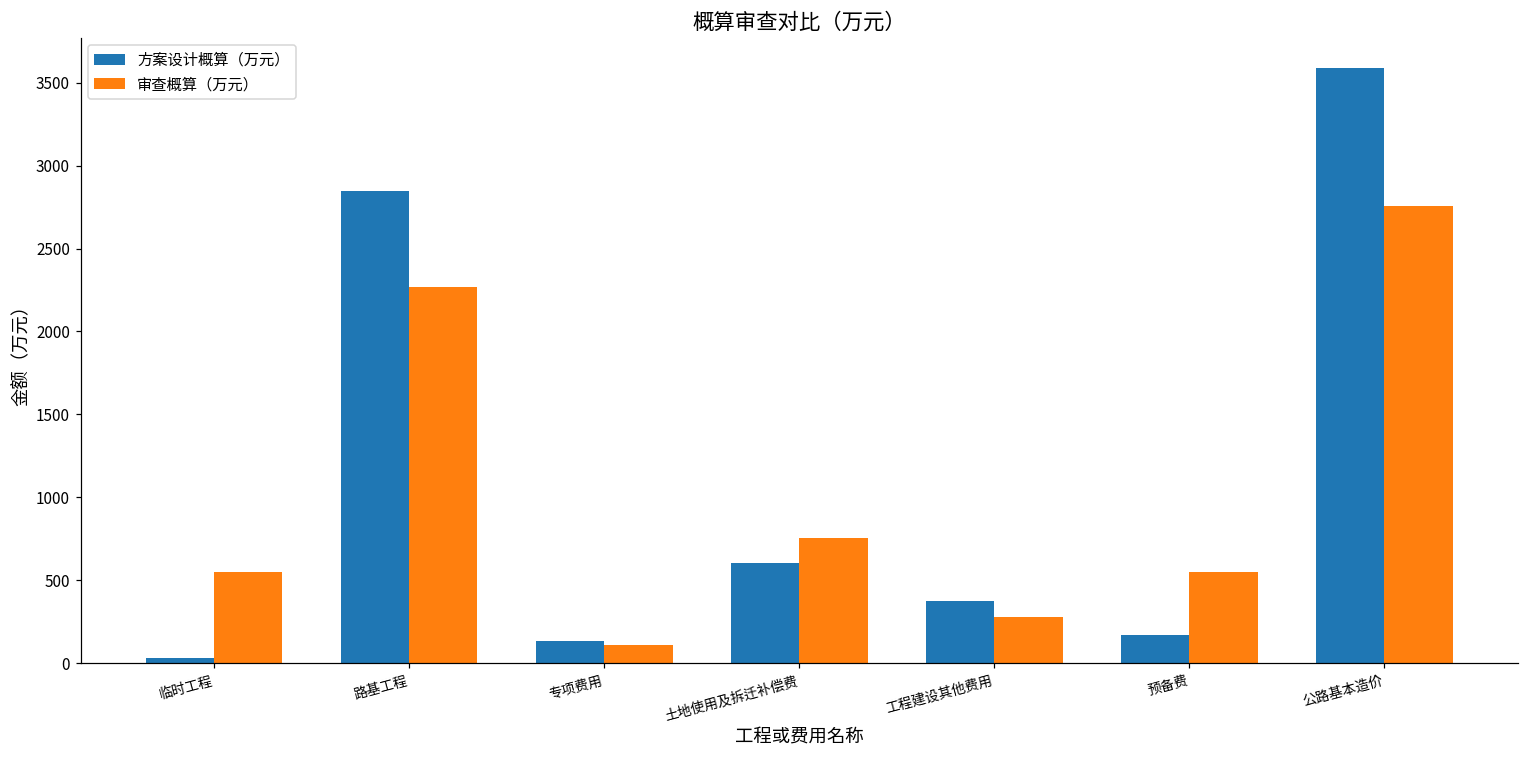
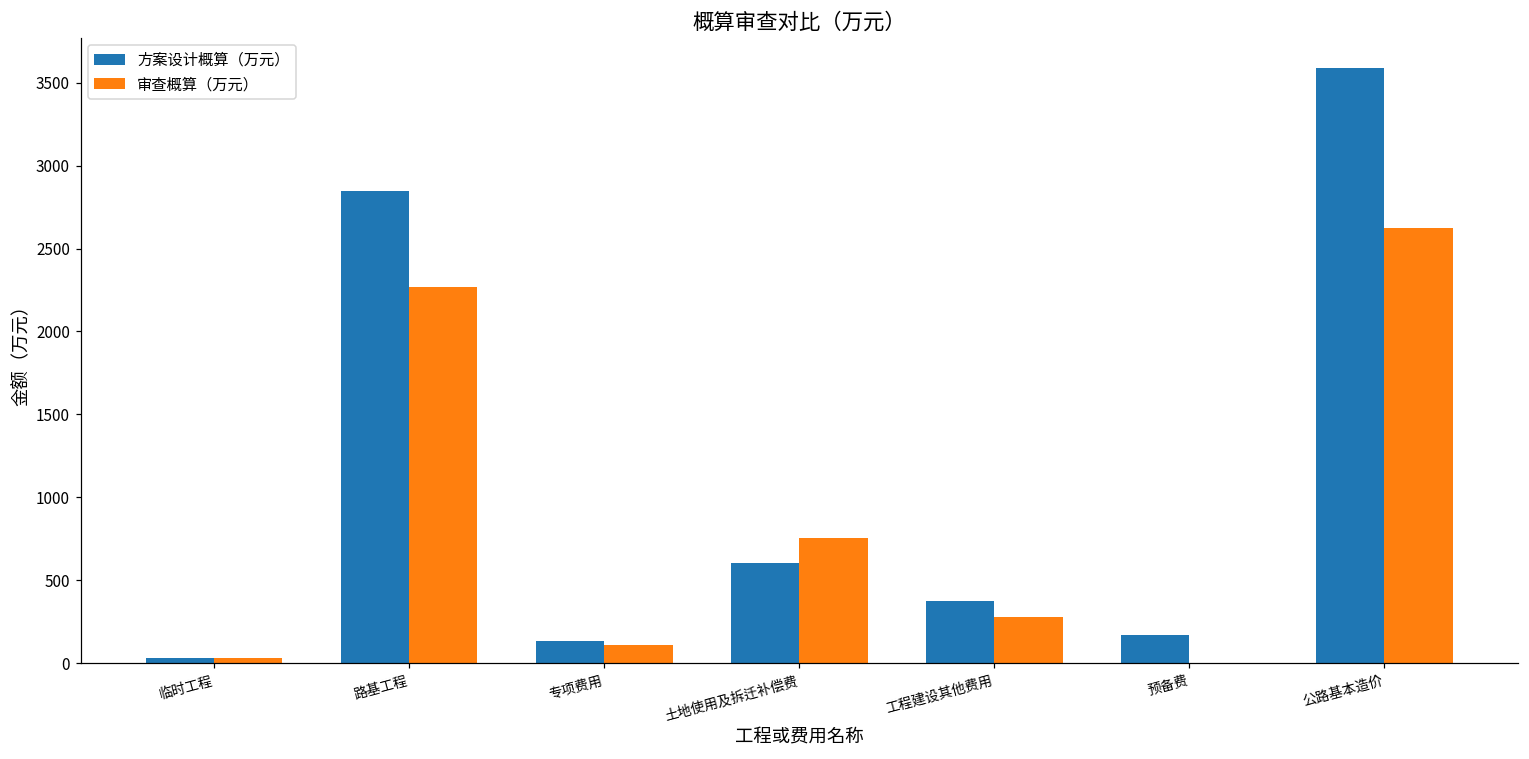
  {
    "方案设计概算（万元）": {
      "临时工程": 30,
      "路基工程": 2850,
      "专项费用": 140,
      "土地使用及拆迁补偿费": 600,
      "工程建设其他费用": 380,
      "预备费": 170,
      "公路基本造价": 3590
    },
    "审查概算（万元）": {
-     "临时工程": 550,
+     "临时工程": 30,
      "路基工程": 2270,
      "专项费用": 110,
      "土地使用及拆迁补偿费": 760,
      "工程建设其他费用": 280,
-     "预备费": 550,
-     "公路基本造价": 2760
+     "预备费": 0,
+     "公路基本造价": 2620
    }
  }
